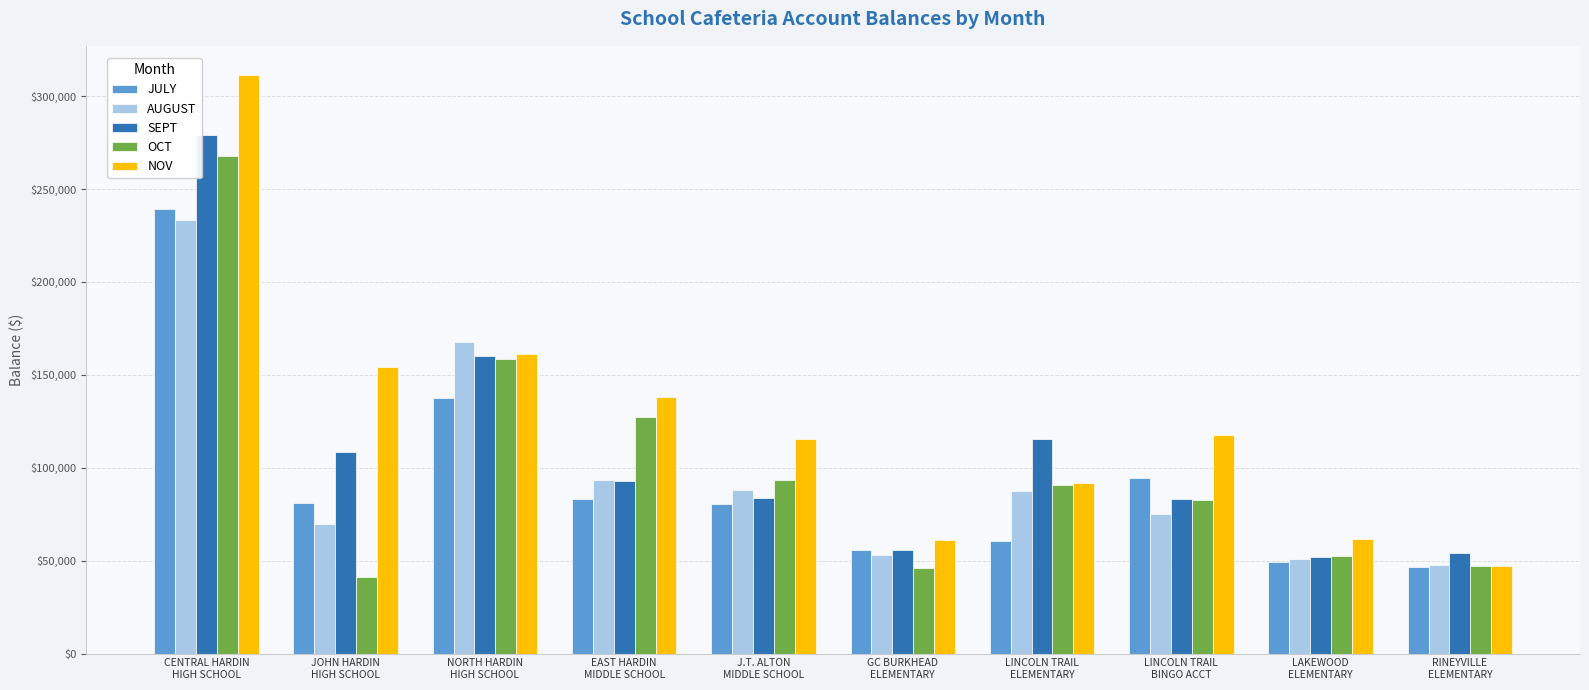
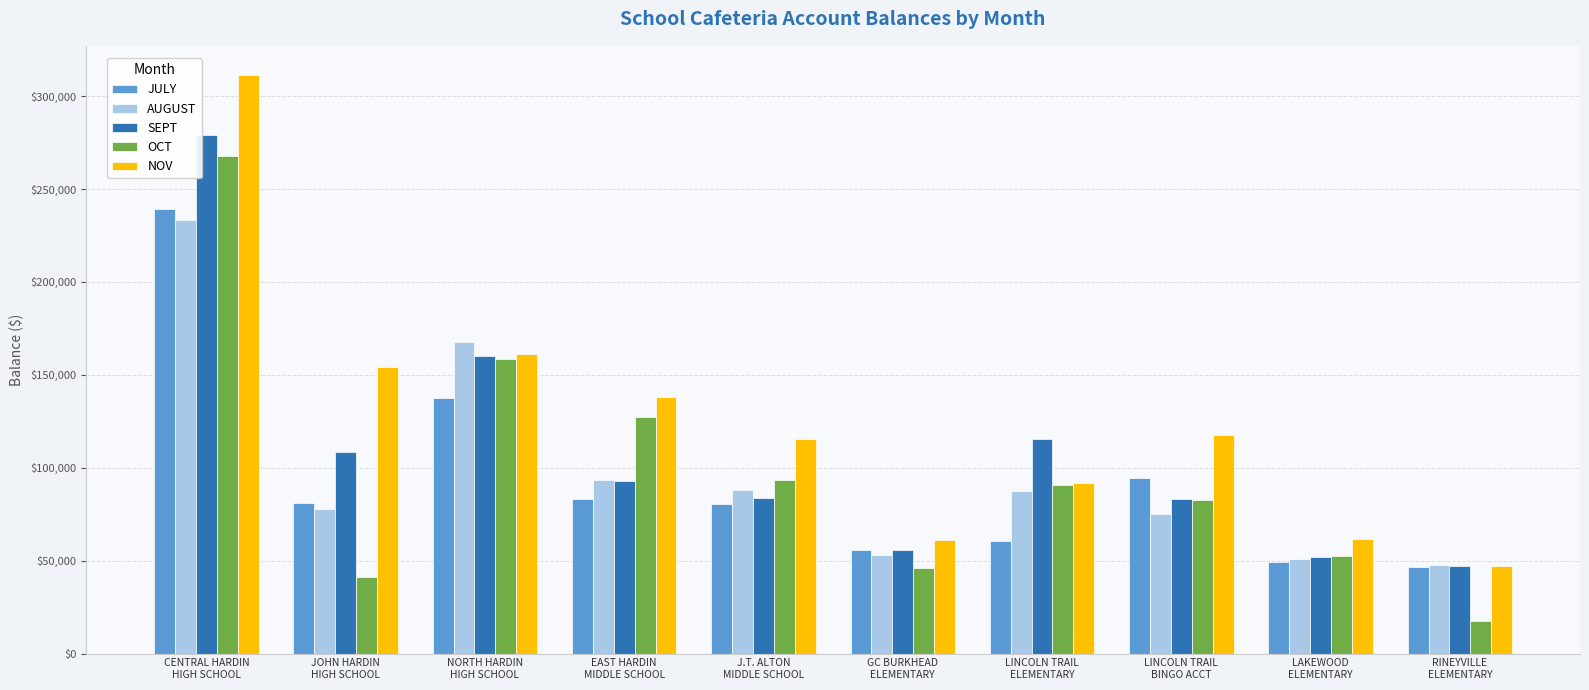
  {
    "JULY": {
      "CENTRAL HARDIN HIGH SCHOOL": "$239,000",
      "JOHN HARDIN HIGH SCHOOL": "$81,000",
      "NORTH HARDIN HIGH SCHOOL": "$138,000",
      "EAST HARDIN MIDDLE SCHOOL": "$83,000",
      "J.T. ALTON MIDDLE SCHOOL": "$80,000",
      "GC BURKHEAD ELEMENTARY": "$56,000",
      "LINCOLN TRAIL ELEMENTARY": "$60,000",
      "LINCOLN TRAIL BINGO ACCT": "$94,000",
      "LAKEWOOD ELEMENTARY": "$49,000",
      "RINEYVILLE ELEMENTARY": "$47,000"
    },
    "AUGUST": {
      "CENTRAL HARDIN HIGH SCHOOL": "$233,000",
-     "JOHN HARDIN HIGH SCHOOL": "$70,000",
+     "JOHN HARDIN HIGH SCHOOL": "$78,000",
      "NORTH HARDIN HIGH SCHOOL": "$168,000",
      "EAST HARDIN MIDDLE SCHOOL": "$94,000",
      "J.T. ALTON MIDDLE SCHOOL": "$88,000",
      "GC BURKHEAD ELEMENTARY": "$53,000",
      "LINCOLN TRAIL ELEMENTARY": "$88,000",
      "LINCOLN TRAIL BINGO ACCT": "$75,000",
      "LAKEWOOD ELEMENTARY": "$51,000",
      "RINEYVILLE ELEMENTARY": "$47,000"
    },
    "SEPT": {
      "CENTRAL HARDIN HIGH SCHOOL": "$279,000",
      "JOHN HARDIN HIGH SCHOOL": "$109,000",
      "NORTH HARDIN HIGH SCHOOL": "$160,000",
      "EAST HARDIN MIDDLE SCHOOL": "$93,000",
      "J.T. ALTON MIDDLE SCHOOL": "$84,000",
      "GC BURKHEAD ELEMENTARY": "$56,000",
      "LINCOLN TRAIL ELEMENTARY": "$116,000",
      "LINCOLN TRAIL BINGO ACCT": "$83,000",
      "LAKEWOOD ELEMENTARY": "$52,000",
-     "RINEYVILLE ELEMENTARY": "$54,000"
+     "RINEYVILLE ELEMENTARY": "$47,000"
    },
    "OCT": {
      "CENTRAL HARDIN HIGH SCHOOL": "$268,000",
      "JOHN HARDIN HIGH SCHOOL": "$41,000",
      "NORTH HARDIN HIGH SCHOOL": "$159,000",
      "EAST HARDIN MIDDLE SCHOOL": "$127,000",
      "J.T. ALTON MIDDLE SCHOOL": "$93,000",
      "GC BURKHEAD ELEMENTARY": "$46,000",
      "LINCOLN TRAIL ELEMENTARY": "$90,000",
      "LINCOLN TRAIL BINGO ACCT": "$83,000",
      "LAKEWOOD ELEMENTARY": "$53,000",
-     "RINEYVILLE ELEMENTARY": "$47,000"
+     "RINEYVILLE ELEMENTARY": "$18,000"
    },
    "NOV": {
      "CENTRAL HARDIN HIGH SCHOOL": "$311,000",
      "JOHN HARDIN HIGH SCHOOL": "$154,000",
      "NORTH HARDIN HIGH SCHOOL": "$161,000",
      "EAST HARDIN MIDDLE SCHOOL": "$138,000",
      "J.T. ALTON MIDDLE SCHOOL": "$116,000",
      "GC BURKHEAD ELEMENTARY": "$61,000",
      "LINCOLN TRAIL ELEMENTARY": "$92,000",
      "LINCOLN TRAIL BINGO ACCT": "$118,000",
      "LAKEWOOD ELEMENTARY": "$62,000",
      "RINEYVILLE ELEMENTARY": "$47,000"
    }
  }
